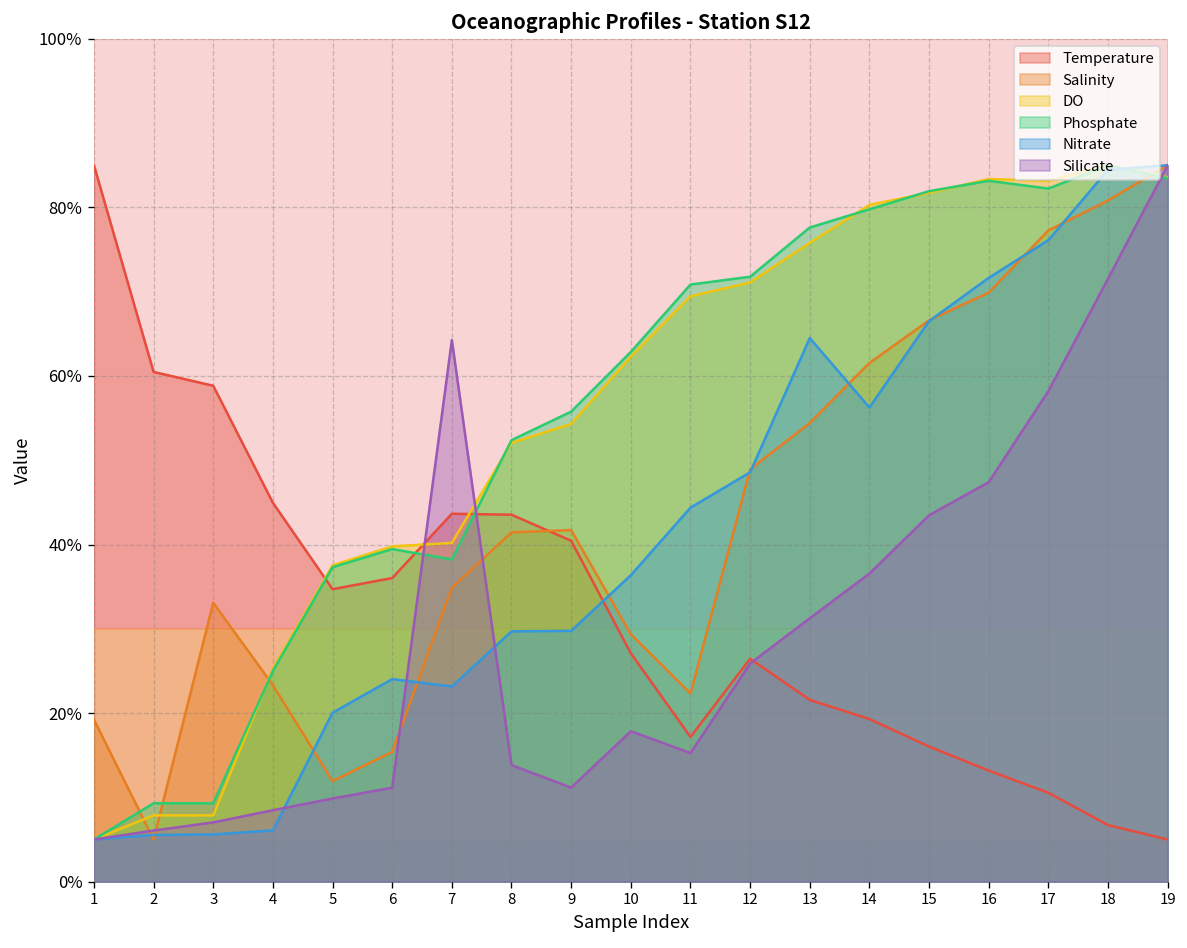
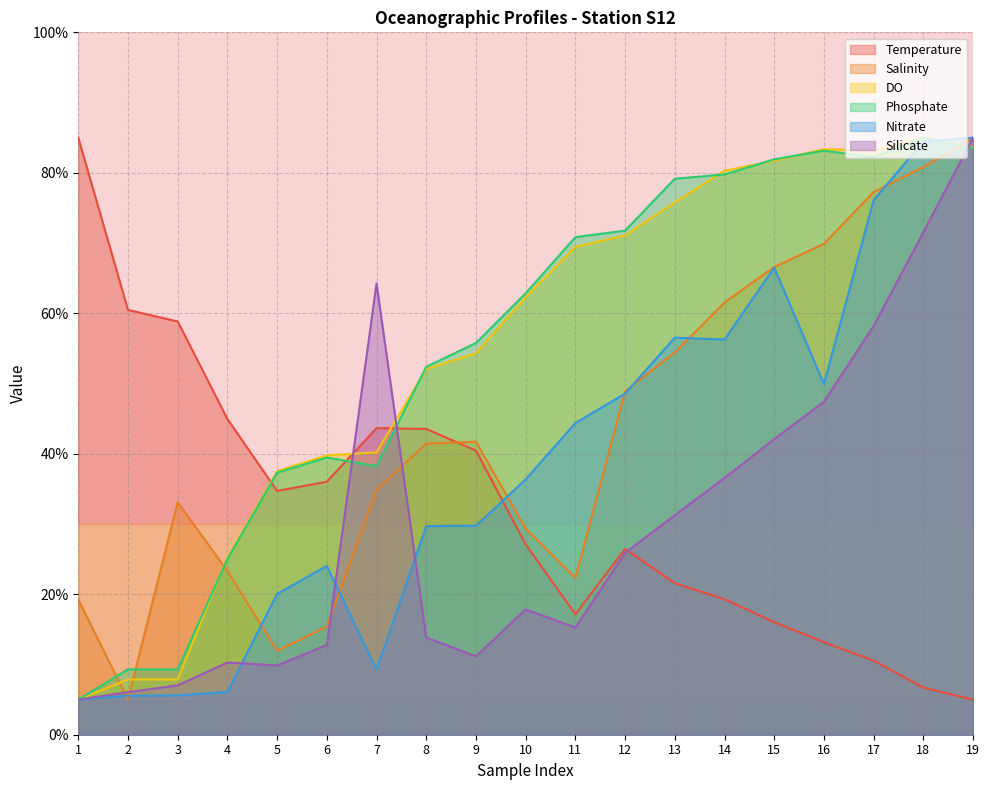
  {
    "Phosphate": {
      "2": "9%",
      "3": "9%",
      "7": "38%",
      "9": "56%",
      "10": "63%",
      "11": "71%",
      "12": "72%",
-     "13": "78%",
+     "13": "79%",
      "14": "80%"
    },
    "Nitrate": {
      "2": "6%",
      "3": "6%",
      "4": "6%",
      "5": "20%",
      "6": "24%",
-     "7": "23%",
+     "7": "9%",
      "8": "30%",
      "9": "30%",
      "10": "36%",
      "11": "44%",
-     "13": "64%",
+     "13": "57%",
      "14": "56%",
-     "16": "72%",
+     "16": "50%",
      "17": "76%"
    },
    "Silicate": {
      "2": "6%",
      "3": "7%",
-     "4": "8%",
+     "4": "10%",
      "5": "10%",
-     "6": "11%",
+     "6": "13%",
      "7": "64%",
      "8": "14%",
      "9": "11%",
      "10": "18%",
      "11": "15%",
      "12": "26%",
      "13": "31%",
      "14": "37%",
-     "15": "43%",
+     "15": "42%",
      "16": "47%",
      "17": "58%",
      "18": "72%"
    }
  }
